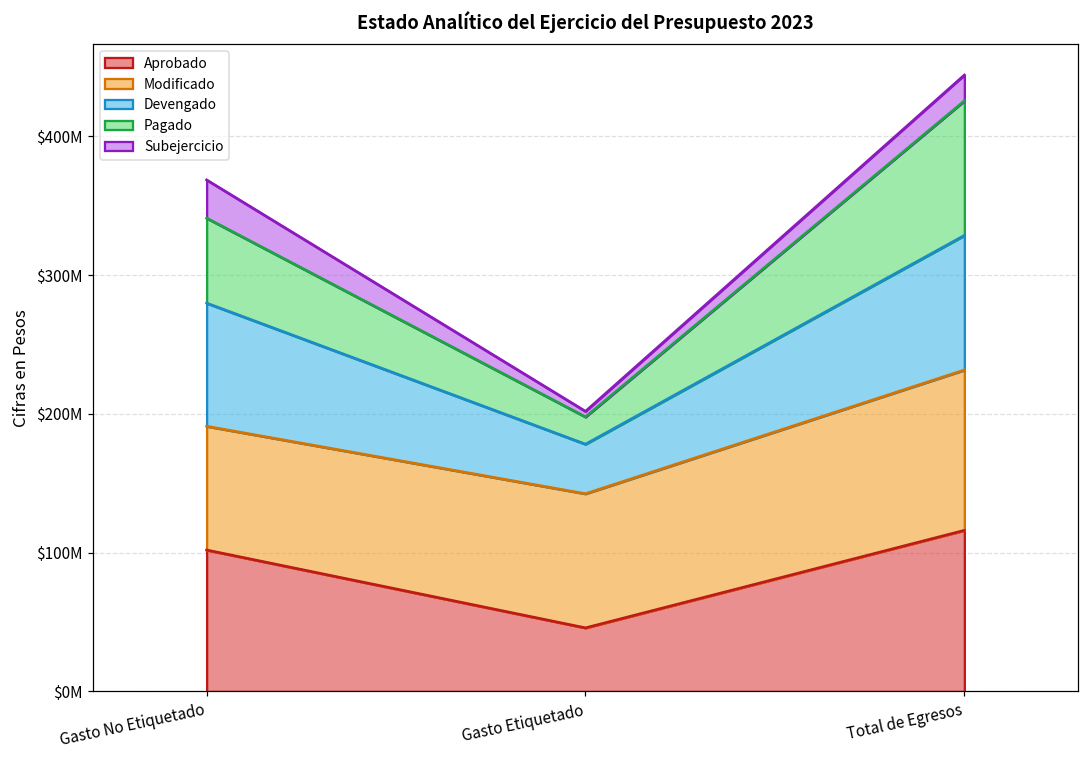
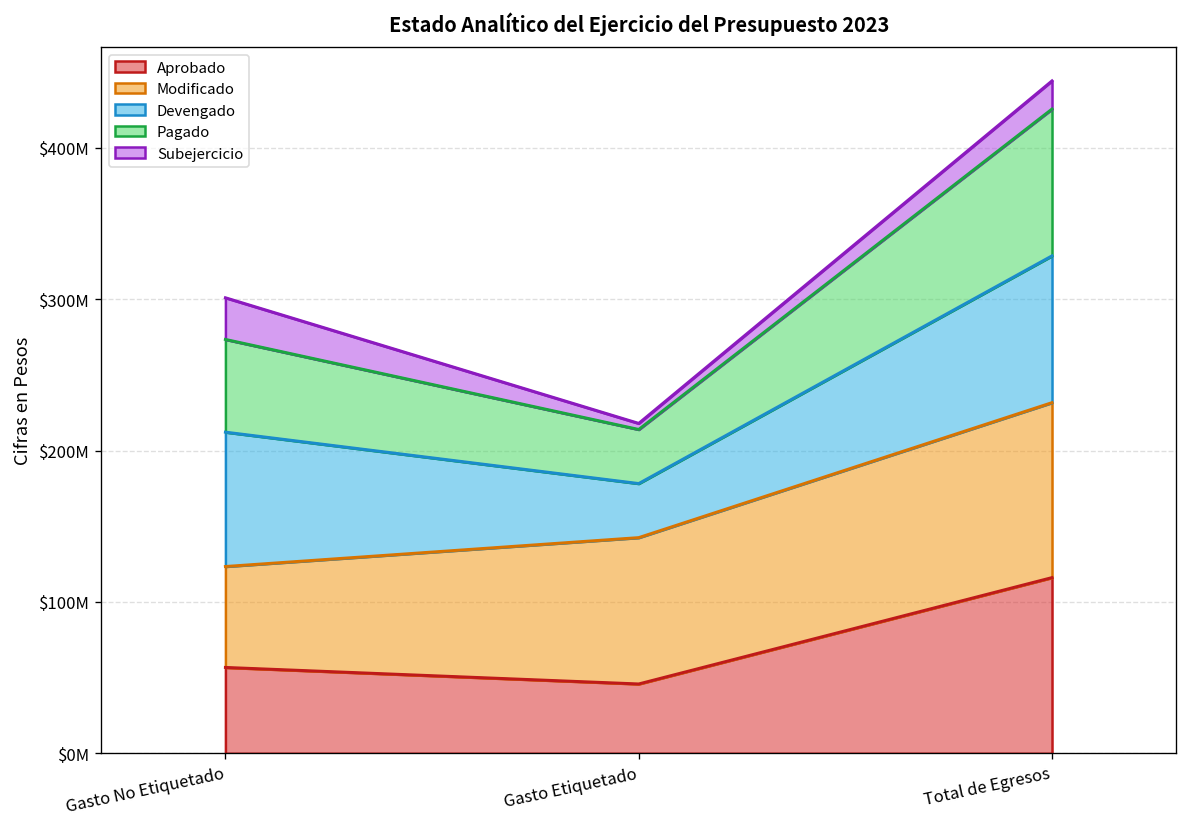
  {
    "Aprobado": {
-     "Gasto No Etiquetado": "$102000000",
+     "Gasto No Etiquetado": "$57000000",
      "Gasto Etiquetado": "$46000000",
      "Total de Egresos": "$116000000"
    },
    "Modificado": {
-     "Gasto No Etiquetado": "$89000000",
+     "Gasto No Etiquetado": "$67000000",
      "Gasto Etiquetado": "$97000000",
      "Total de Egresos": "$116000000"
    },
    "Devengado": {
      "Gasto No Etiquetado": "$89000000",
      "Gasto Etiquetado": "$36000000",
      "Total de Egresos": "$97000000"
    },
    "Pagado": {
      "Gasto No Etiquetado": "$61000000",
-     "Gasto Etiquetado": "$20000000",
+     "Gasto Etiquetado": "$36000000",
      "Total de Egresos": "$97000000"
    },
    "Subejercicio": {
      "Gasto No Etiquetado": "$28000000",
      "Gasto Etiquetado": "$4000000",
      "Total de Egresos": "$19000000"
    }
  }
